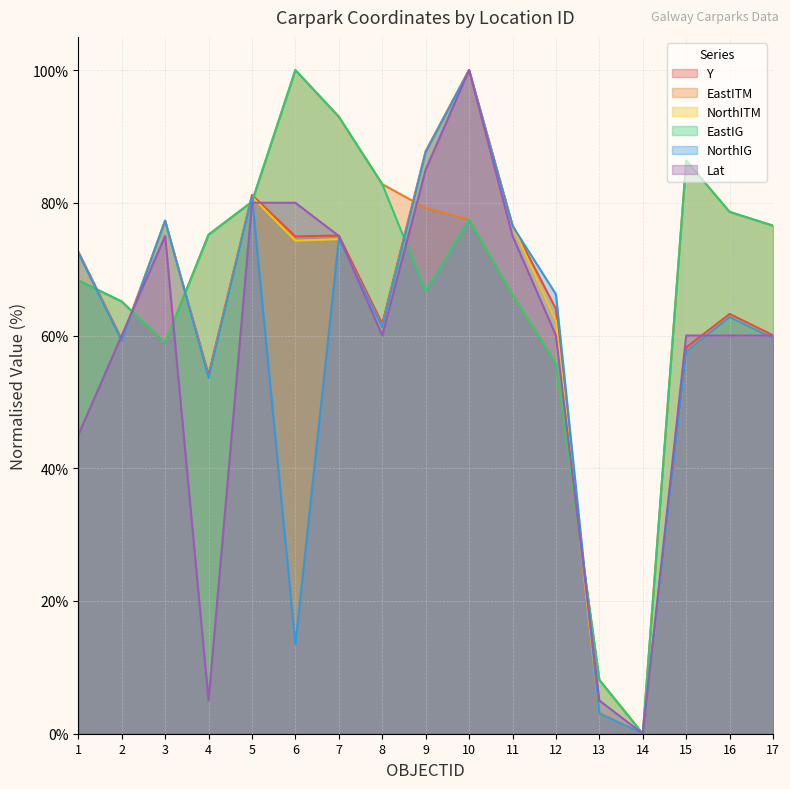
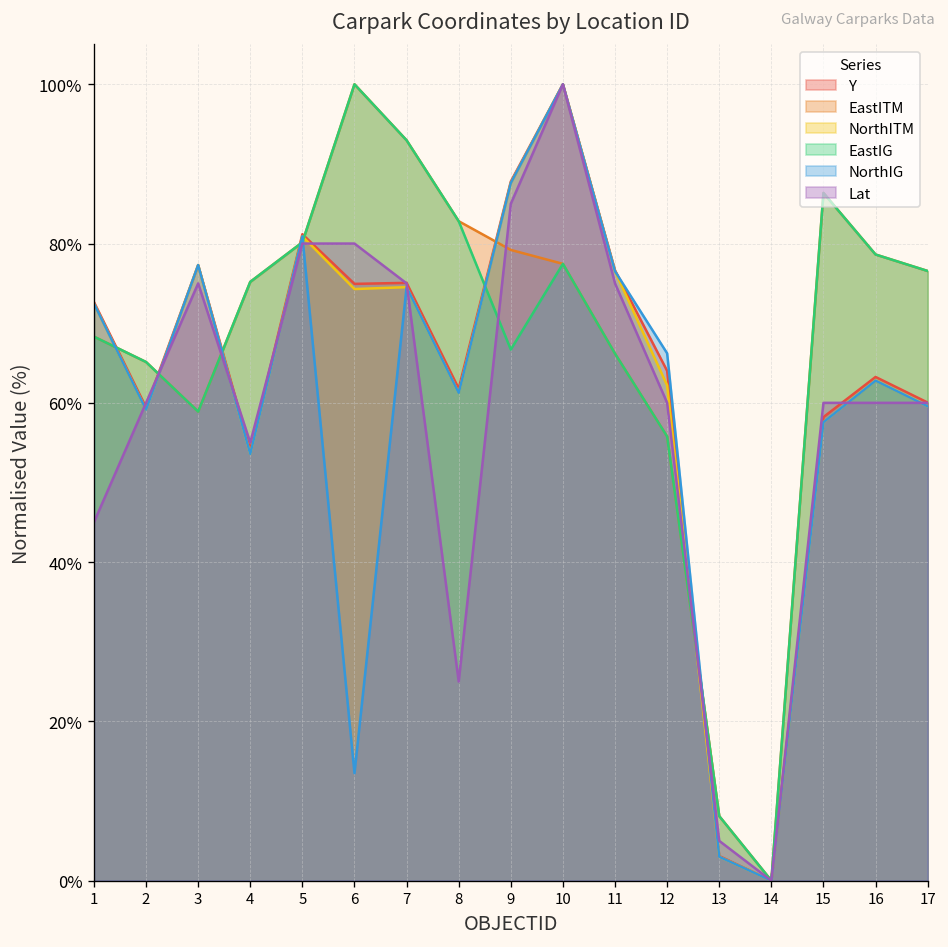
  {
    "EastIG": {
      "9": "67%"
    },
    "NorthIG": {
      "6": "13%",
      "12": "66%"
    },
    "Lat": {
      "1": "45%",
      "2": "60%",
      "3": "75%",
-     "4": "5%",
+     "4": "55%",
      "6": "80%",
-     "8": "60%",
+     "8": "25%",
      "9": "85%",
      "11": "75%",
      "12": "60%",
      "13": "5%",
      "15": "60%",
      "16": "60%"
    }
  }
